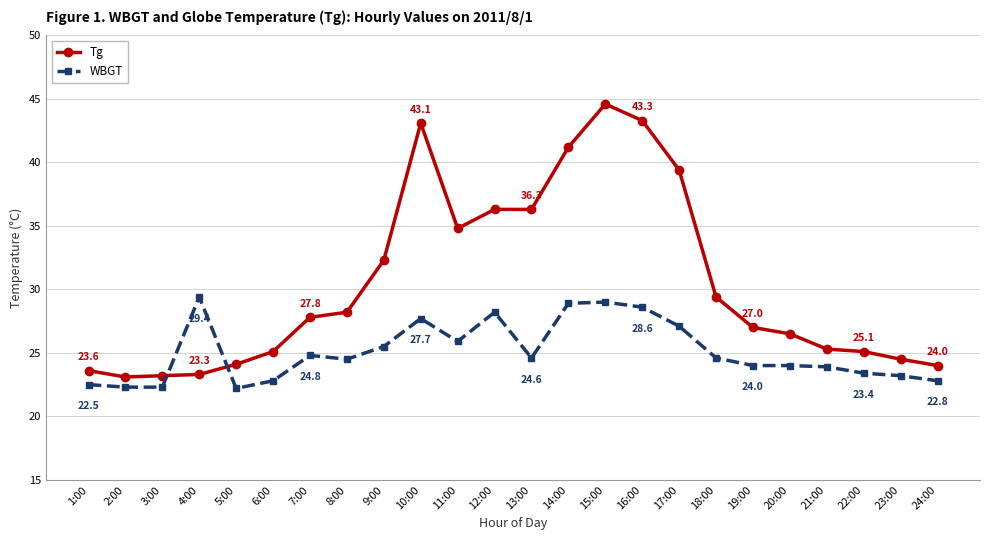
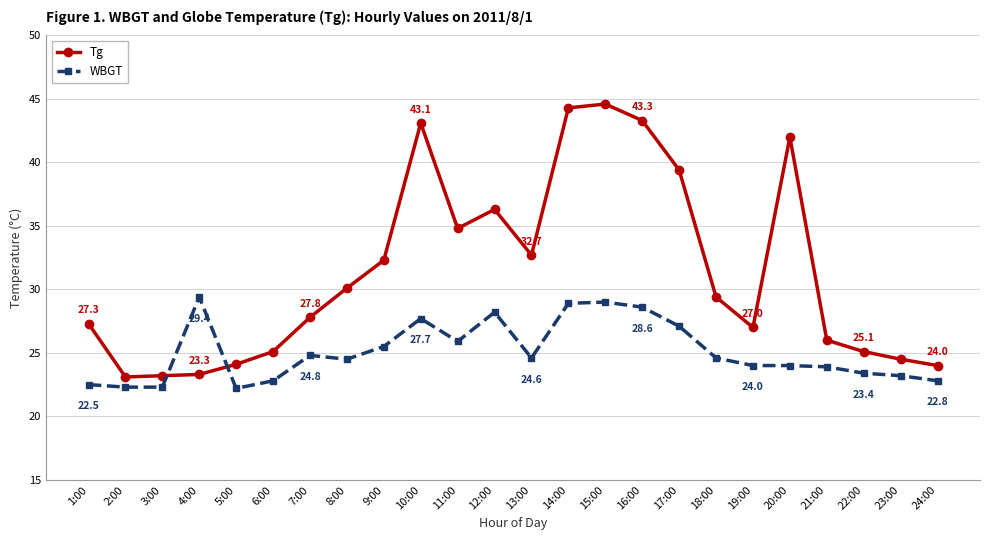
  {
    "Tg": {
-     "1:00": 23.6,
+     "1:00": 27.3,
      "4:00": 23.3,
      "7:00": 27.8,
-     "8:00": 28.2,
+     "8:00": 30.1,
      "10:00": 43.1,
-     "13:00": 36.3,
-     "14:00": 41.2,
+     "13:00": 32.7,
+     "14:00": 44.3,
      "16:00": 43.3,
      "19:00": 27.0,
-     "20:00": 26.5,
-     "21:00": 25.3,
+     "20:00": 42.0,
+     "21:00": 26.0,
      "22:00": 25.1,
      "24:00": 24.0
    },
    "WBGT": {
      "1:00": 22.5,
      "4:00": 29.4,
      "7:00": 24.8,
      "10:00": 27.7,
      "13:00": 24.6,
      "16:00": 28.6,
      "19:00": 24.0,
      "22:00": 23.4,
      "24:00": 22.8
    }
  }
